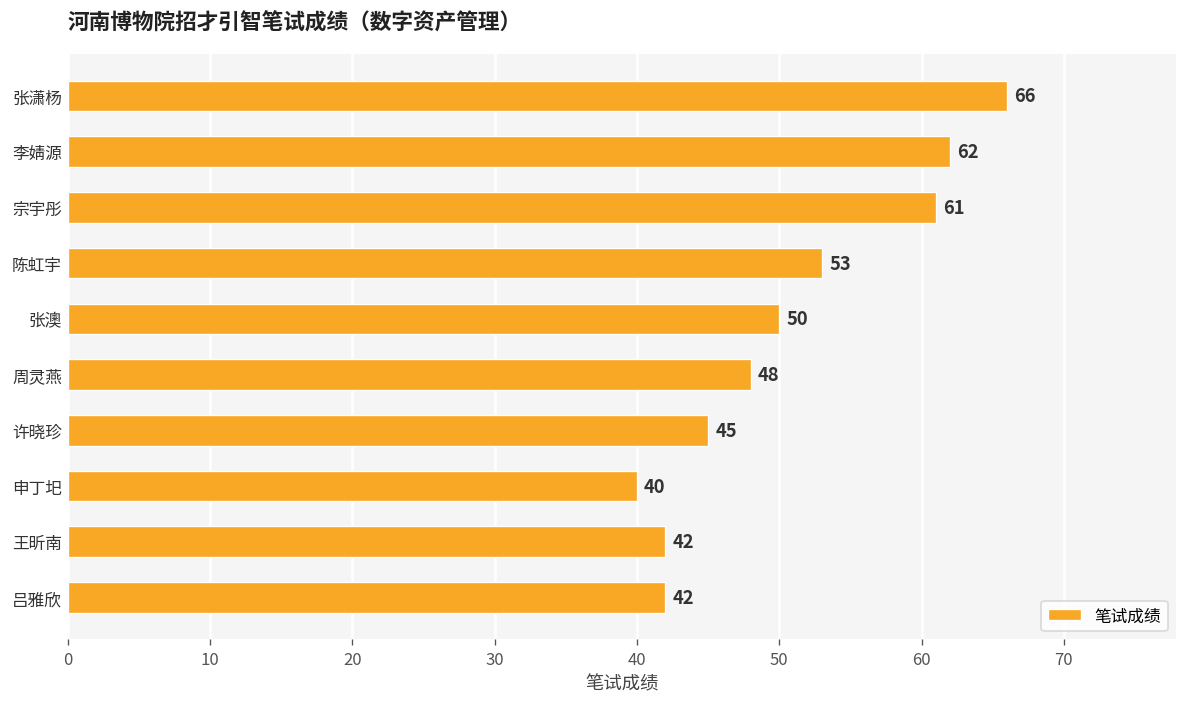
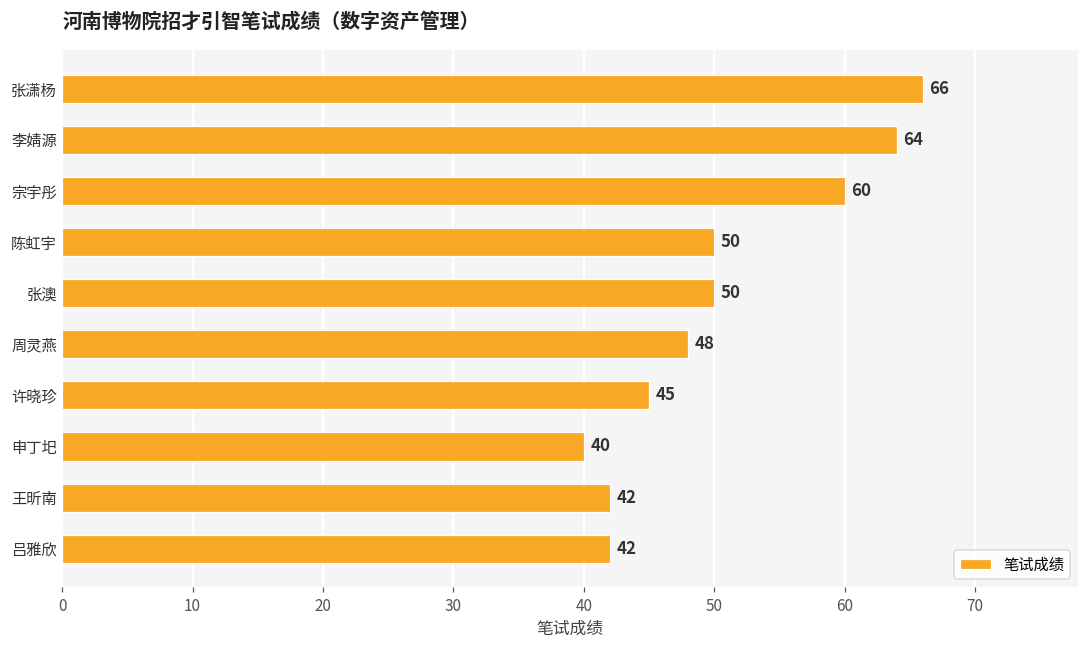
  {
    "张潇杨": 66,
-   "李婧源": 62,
-   "宗宇彤": 61,
-   "陈虹宇": 53,
+   "李婧源": 64,
+   "宗宇彤": 60,
+   "陈虹宇": 50,
    "张澳": 50,
    "周灵燕": 48,
    "许晓珍": 45,
    "申丁圯": 40,
    "王昕南": 42,
    "吕雅欣": 42
  }
